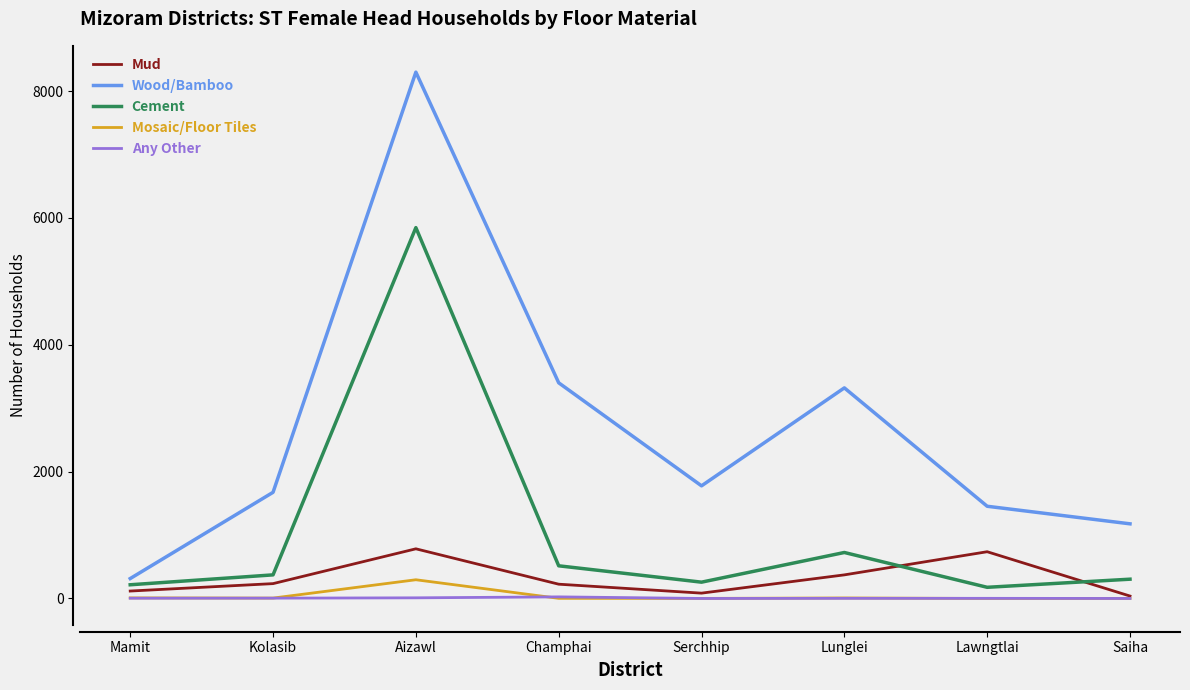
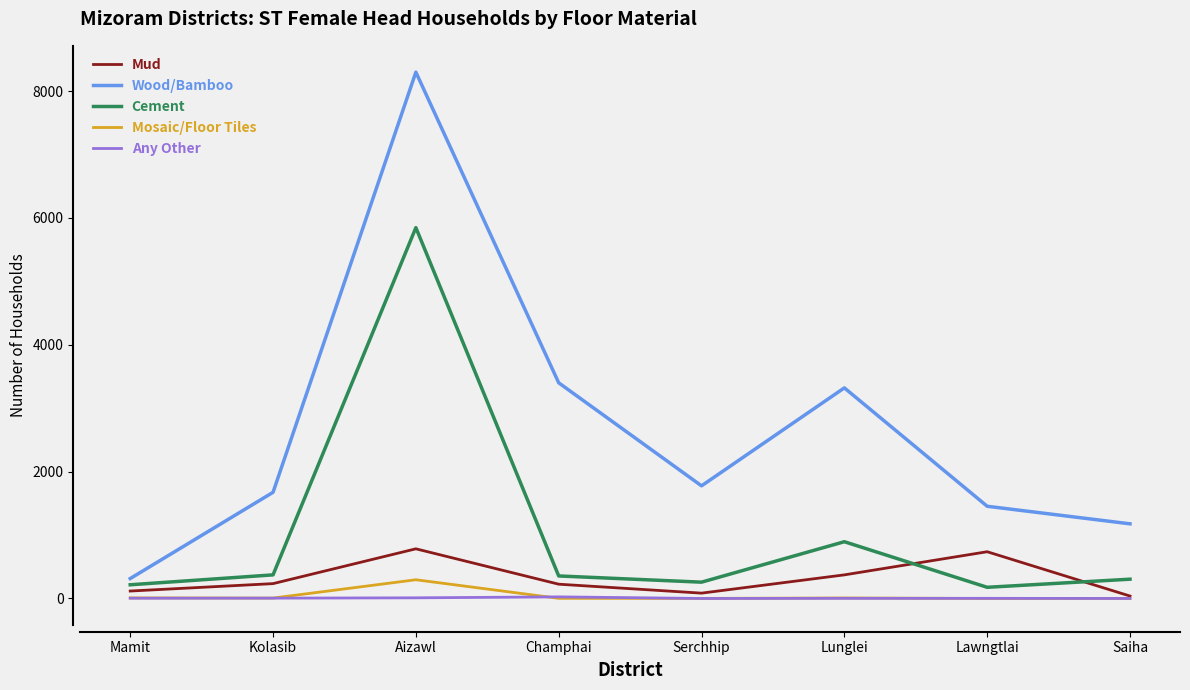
  {
    "Mud": {
      "Mamit": 100,
      "Kolasib": 200,
      "Aizawl": 800,
      "Champhai": 200,
      "Serchhip": 100,
      "Lunglei": 400,
      "Lawngtlai": 700
    },
    "Wood/Bamboo": {
      "Mamit": 300,
      "Kolasib": 1700,
      "Aizawl": 8300,
      "Champhai": 3400,
      "Serchhip": 1800,
      "Lunglei": 3300,
      "Lawngtlai": 1500,
      "Saiha": 1200
    },
    "Cement": {
      "Mamit": 200,
      "Kolasib": 400,
      "Aizawl": 5800,
-     "Champhai": 500,
+     "Champhai": 400,
      "Serchhip": 300,
-     "Lunglei": 700,
+     "Lunglei": 900,
      "Lawngtlai": 200,
      "Saiha": 300
    },
    "Mosaic/Floor Tiles": {
      "Aizawl": 300
    },
    "Any Other": {
      "Aizawl": 0
    }
  }
